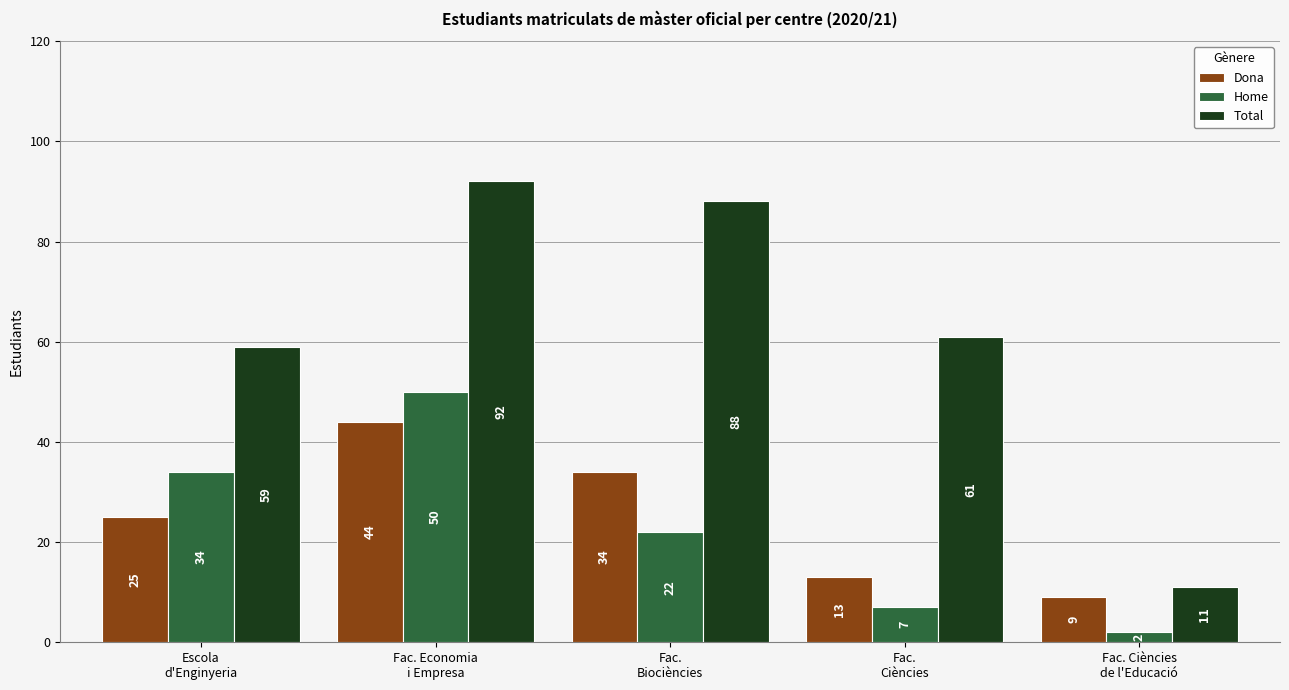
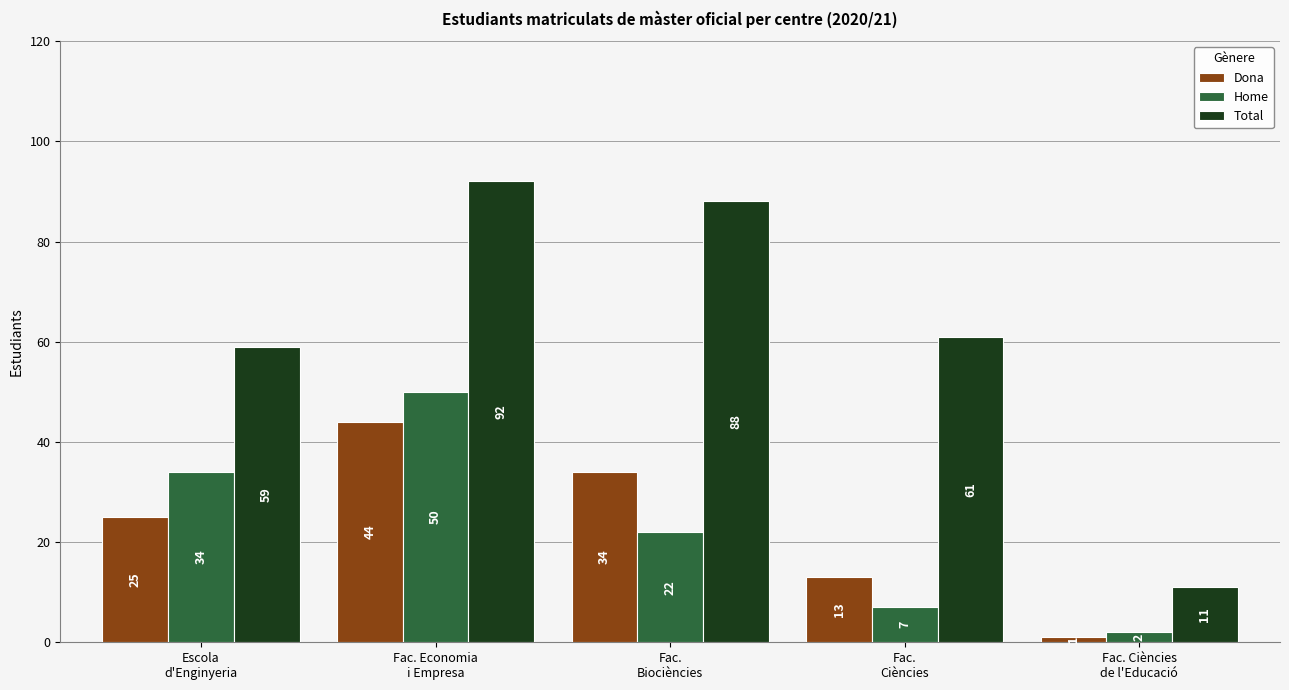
  {
    "Dona": {
-     "Fac. Ciències de l'Educació": 9
+     "Fac. Ciències de l'Educació": 1
    },
    "Home": {
      "Escola d'Enginyeria": 34,
      "Fac. Economia i Empresa": 50,
      "Fac. Biociències": 22,
      "Fac. Ciències": 7,
      "Fac. Ciències de l'Educació": 2
    },
    "Total": {
      "Escola d'Enginyeria": 59,
      "Fac. Economia i Empresa": 92,
      "Fac. Biociències": 88,
      "Fac. Ciències": 61,
      "Fac. Ciències de l'Educació": 11
    }
  }
